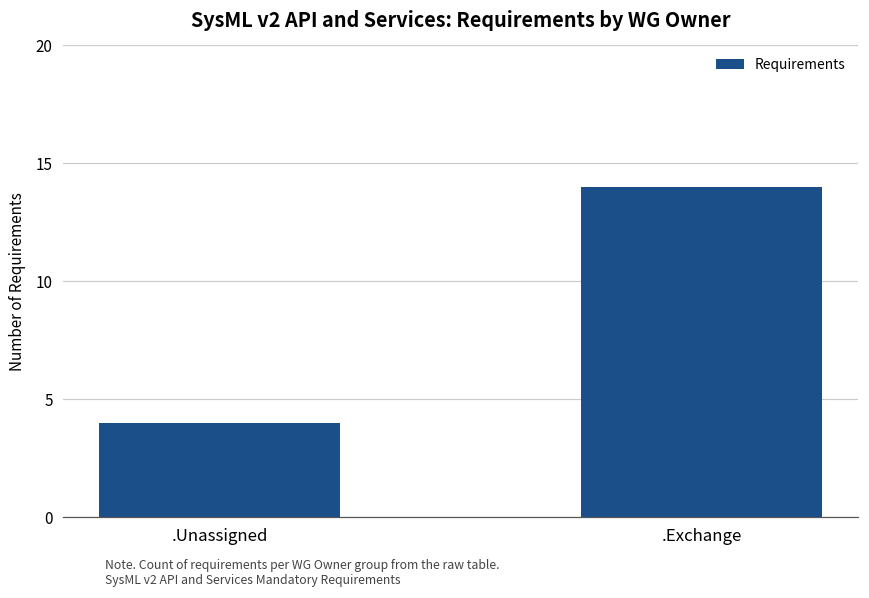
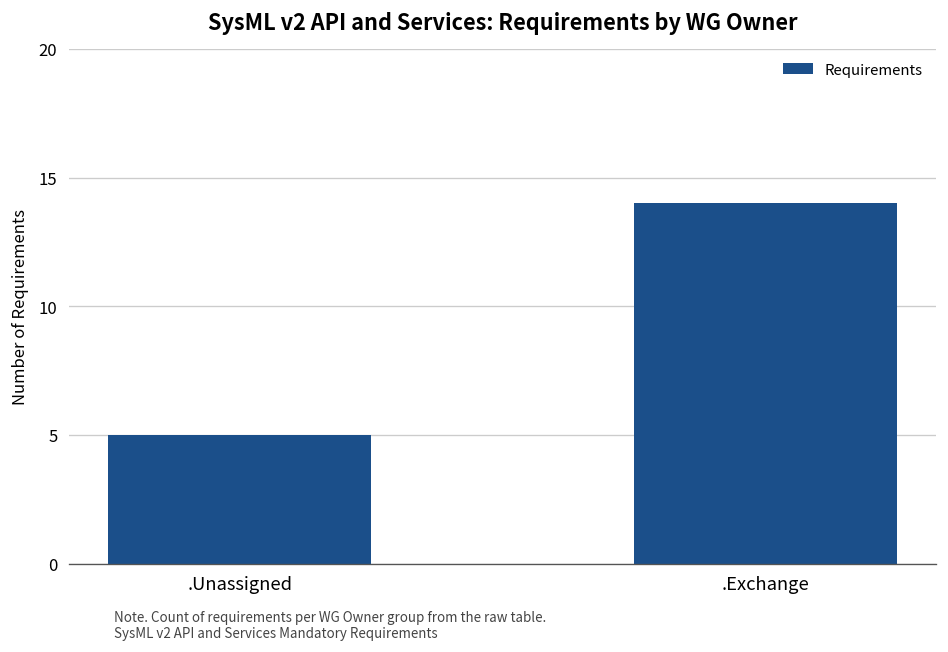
  {
-   ".Unassigned": 4,
+   ".Unassigned": 5,
    ".Exchange": 14
  }
